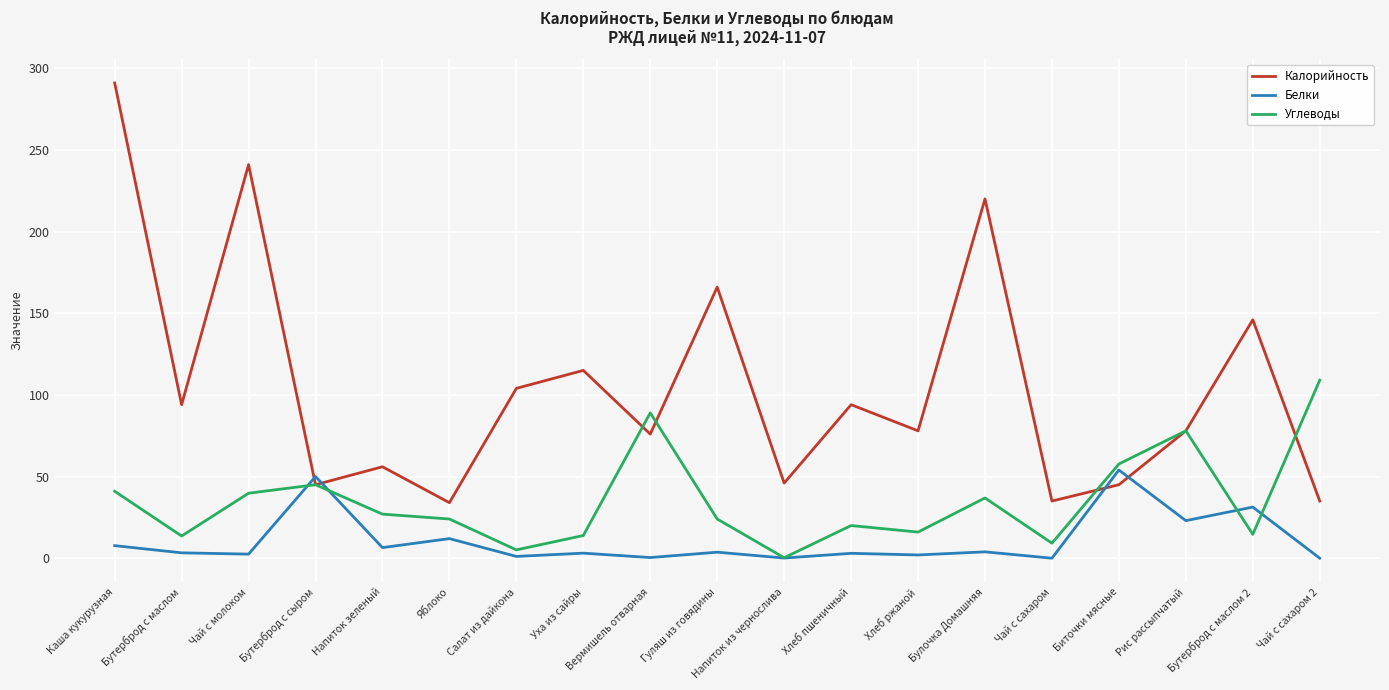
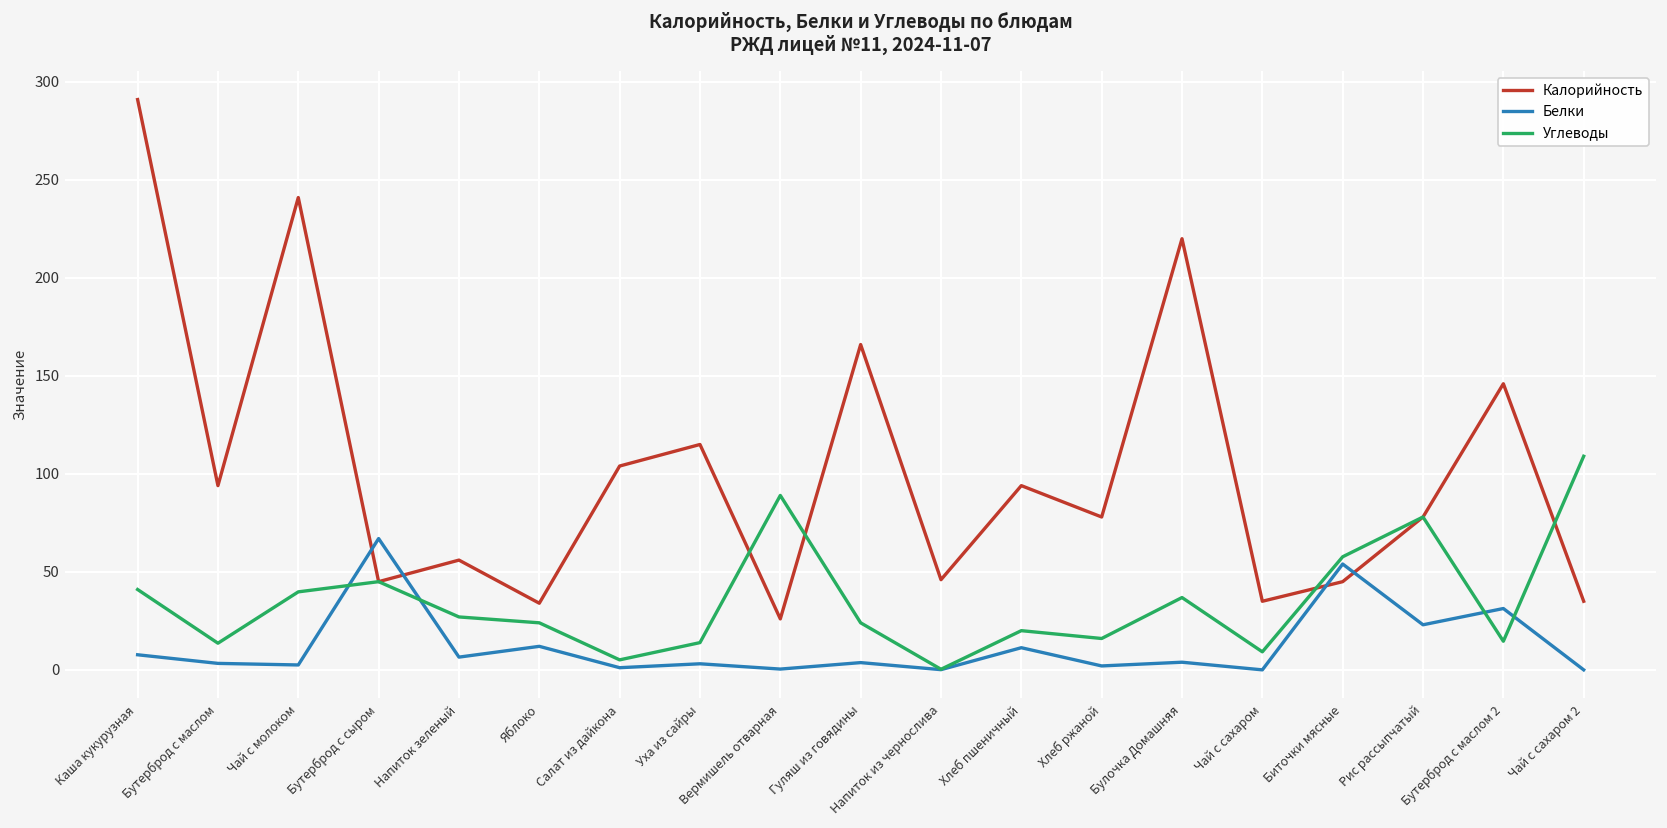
  {
    "Калорийность": {
      "Каша кукурузная": 291,
      "Бутерброд с маслом": 94,
      "Чай с молоком": 241,
      "Напиток зеленый": 56,
      "Яблоко": 34,
      "Салат из дайкона": 104,
      "Уха из сайры": 115,
-     "Вермишель отварная": 76,
+     "Вермишель отварная": 26,
      "Гуляш из говядины": 166,
      "Напиток из чернослива": 46,
      "Хлеб пшеничный": 94,
      "Хлеб ржаной": 78,
      "Булочка Домашняя": 220,
      "Чай с сахаром": 35,
      "Биточки мясные": 45,
      "Бутерброд с маслом 2": 146,
      "Чай с сахаром 2": 35
    },
    "Белки": {
      "Каша кукурузная": 8,
      "Бутерброд с маслом": 3,
      "Чай с молоком": 3,
-     "Бутерброд с сыром": 50,
+     "Бутерброд с сыром": 67,
      "Напиток зеленый": 7,
      "Яблоко": 12,
      "Салат из дайкона": 1,
      "Уха из сайры": 3,
      "Вермишель отварная": 0,
      "Гуляш из говядины": 4,
-     "Хлеб пшеничный": 3,
+     "Хлеб пшеничный": 11,
      "Хлеб ржаной": 2,
      "Булочка Домашняя": 4,
      "Чай с сахаром": 0,
      "Биточки мясные": 54,
      "Рис рассыпчатый": 23,
      "Бутерброд с маслом 2": 31,
      "Чай с сахаром 2": 0
    },
    "Углеводы": {
      "Каша кукурузная": 41,
      "Бутерброд с маслом": 14,
      "Чай с молоком": 40,
      "Напиток зеленый": 27,
      "Яблоко": 24,
      "Салат из дайкона": 5,
      "Уха из сайры": 14,
      "Вермишель отварная": 89,
      "Гуляш из говядины": 24,
      "Хлеб пшеничный": 20,
      "Хлеб ржаной": 16,
      "Булочка Домашняя": 37,
      "Чай с сахаром": 9,
      "Биточки мясные": 58,
      "Бутерброд с маслом 2": 15,
      "Чай с сахаром 2": 109
    }
  }
